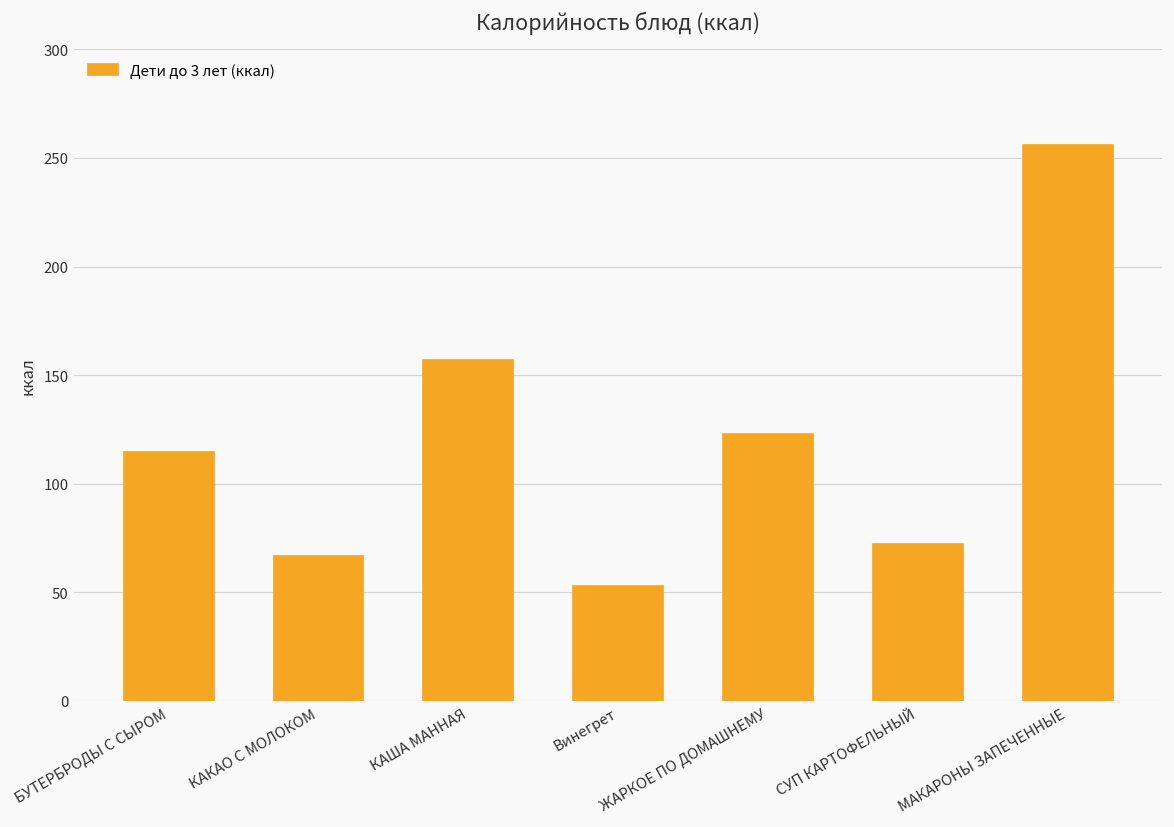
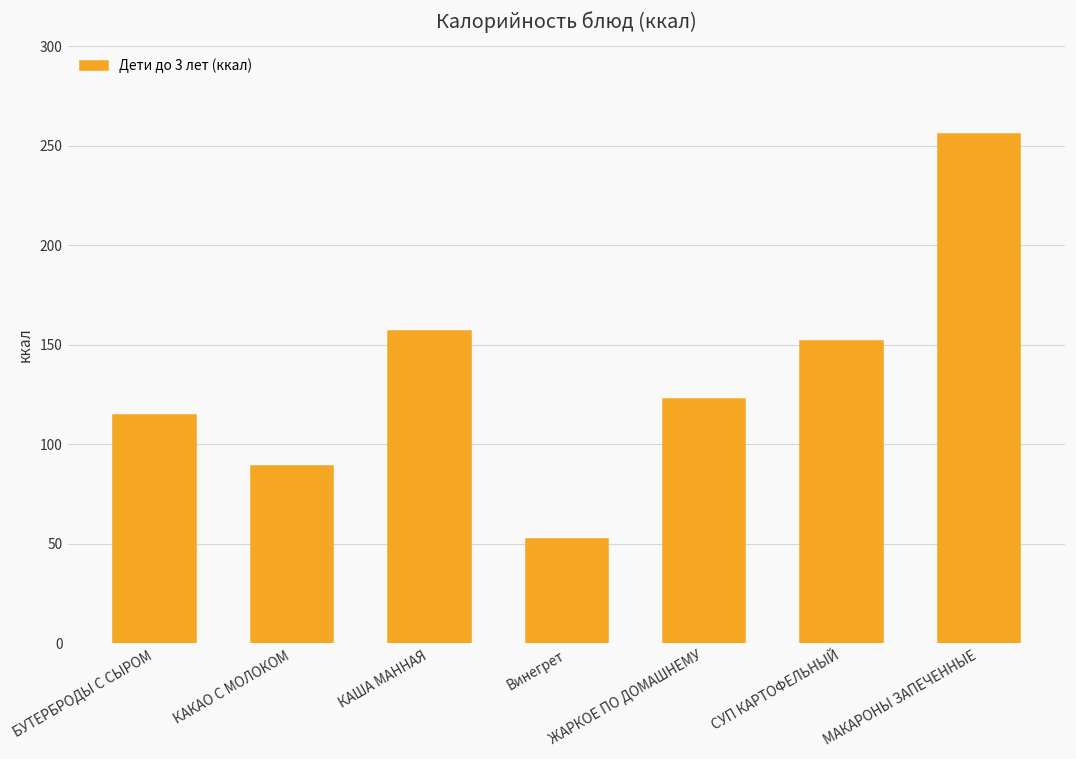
  {
    "БУТЕРБРОДЫ С СЫРОМ": 115,
-   "КАКАО С МОЛОКОМ": 67,
+   "КАКАО С МОЛОКОМ": 89,
    "КАША МАННАЯ": 157,
    "Винегрет": 53,
    "ЖАРКОЕ ПО ДОМАШНЕМУ": 123,
-   "СУП КАРТОФЕЛЬНЫЙ": 72,
+   "СУП КАРТОФЕЛЬНЫЙ": 152,
    "МАКАРОНЫ ЗАПЕЧЕННЫЕ": 256
  }
